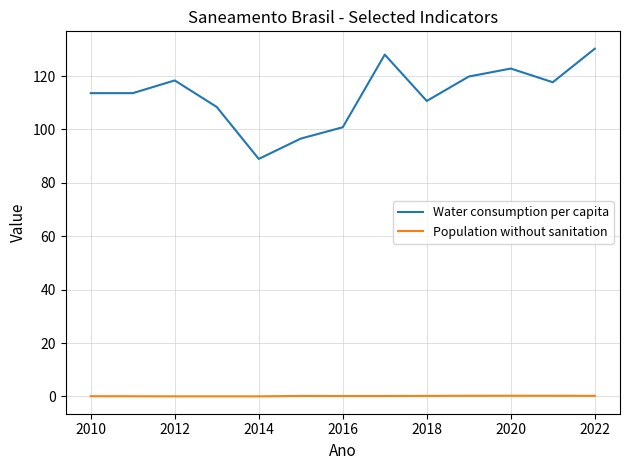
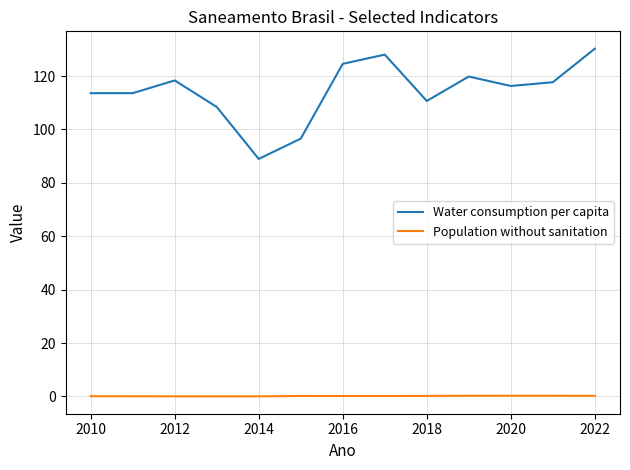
  {
    "Water consumption per capita": {
      "2010": 114,
      "2012": 118,
      "2014": 89,
-     "2016": 101,
+     "2016": 125,
      "2018": 111,
-     "2020": 123,
+     "2020": 116,
      "2022": 130
    },
    "Population without sanitation": {
      "2010": 0,
      "2012": 0,
      "2014": 0,
      "2016": 0,
      "2018": 0,
      "2020": 0,
      "2022": 0
    }
  }
